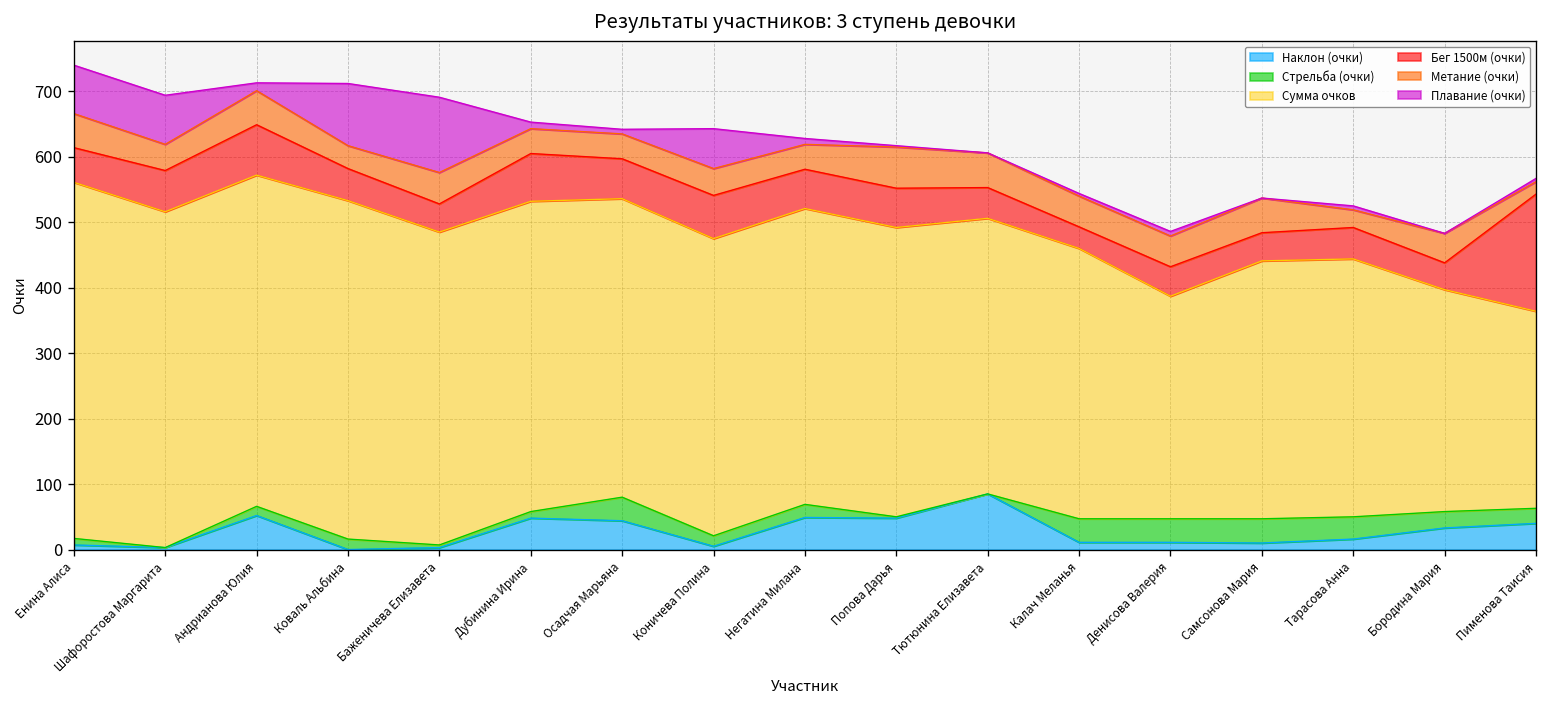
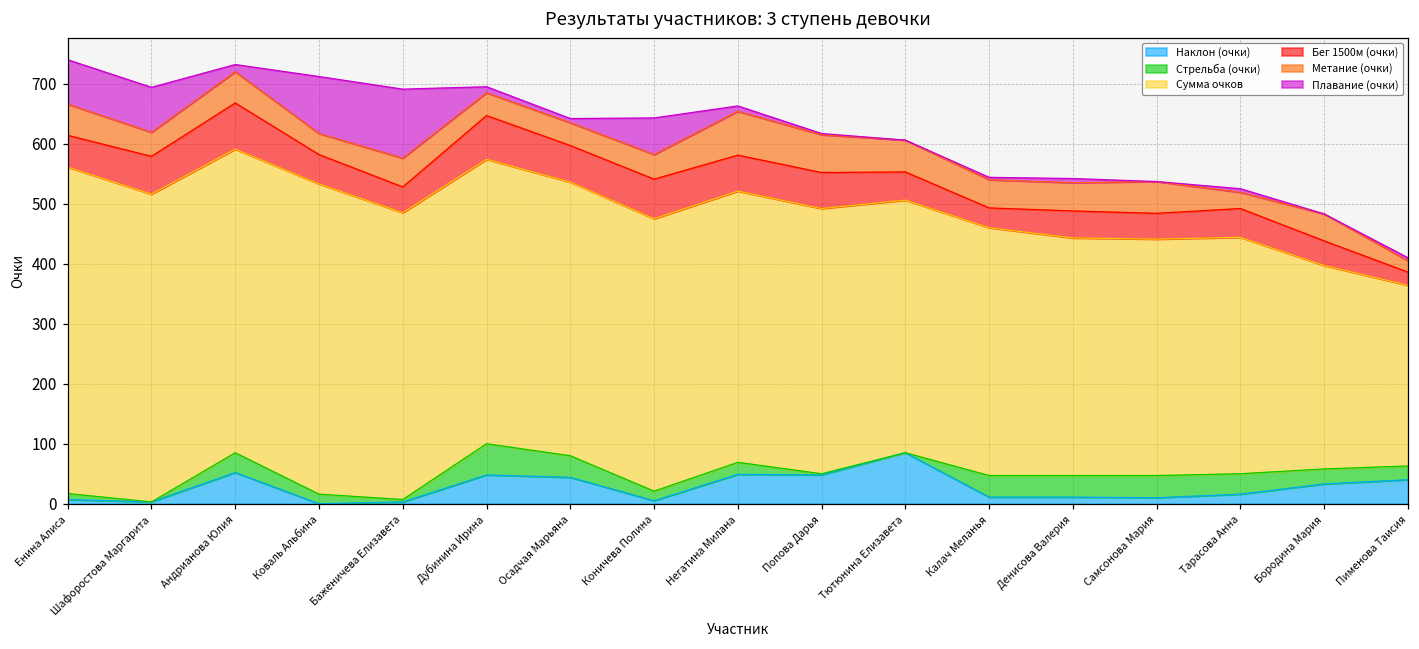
  {
    "Наклон (очки)": {
      "Енина Алиса": 10,
      "Андрианова Юлия": 50,
      "Коваль Альбина": 0,
      "Дубинина Ирина": 50,
      "Осадчая Марьяна": 40,
      "Коничева Полина": 10,
      "Негатина Милана": 50,
      "Калач Меланья": 10,
      "Денисова Валерия": 10,
      "Самсонова Мария": 10,
      "Тарасова Анна": 20,
      "Бородина Мария": 30,
      "Пименова Таисия": 40
    },
    "Стрельба (очки)": {
      "Енина Алиса": 10,
-     "Андрианова Юлия": 10,
+     "Андрианова Юлия": 30,
      "Коваль Альбина": 20,
-     "Дубинина Ирина": 10,
+     "Дубинина Ирина": 50,
      "Осадчая Марьяна": 40,
      "Коничева Полина": 20,
      "Негатина Милана": 20,
      "Калач Меланья": 40,
      "Денисова Валерия": 40,
      "Самсонова Мария": 40,
      "Тарасова Анна": 30,
      "Бородина Мария": 30,
      "Пименова Таисия": 20
    },
    "Сумма очков": {
      "Енина Алиса": 540,
      "Шафоростова Маргарита": 510,
      "Андрианова Юлия": 510,
      "Коваль Альбина": 520,
      "Баженичева Елизавета": 480,
      "Дубинина Ирина": 470,
      "Осадчая Марьяна": 460,
      "Коничева Полина": 450,
      "Негатина Милана": 450,
      "Попова Дарья": 440,
      "Тютюнина Елизавета": 420,
      "Калач Меланья": 410,
-     "Денисова Валерия": 340,
+     "Денисова Валерия": 400,
      "Самсонова Мария": 390,
      "Тарасова Анна": 390,
      "Бородина Мария": 340,
      "Пименова Таисия": 300
    },
    "Бег 1500м (очки)": {
      "Енина Алиса": 50,
      "Шафоростова Маргарита": 60,
      "Андрианова Юлия": 80,
      "Коваль Альбина": 50,
      "Баженичева Елизавета": 40,
      "Дубинина Ирина": 70,
      "Осадчая Марьяна": 60,
      "Коничева Полина": 70,
      "Негатина Милана": 60,
      "Попова Дарья": 60,
      "Тютюнина Елизавета": 50,
      "Калач Меланья": 30,
      "Денисова Валерия": 50,
      "Самсонова Мария": 40,
      "Тарасова Анна": 50,
      "Бородина Мария": 40,
-     "Пименова Таисия": 180
+     "Пименова Таисия": 20
    },
    "Метание (очки)": {
      "Енина Алиса": 50,
      "Шафоростова Маргарита": 40,
      "Андрианова Юлия": 50,
      "Коваль Альбина": 40,
      "Баженичева Елизавета": 50,
      "Дубинина Ирина": 40,
      "Осадчая Марьяна": 40,
      "Коничева Полина": 40,
-     "Негатина Милана": 40,
+     "Негатина Милана": 70,
      "Денисова Валерия": 50,
      "Тарасова Анна": 30,
      "Пименова Таисия": 20
    },
    "Плавание (очки)": {
      "Енина Алиса": 70,
      "Шафоростова Маргарита": 80,
      "Андрианова Юлия": 10,
      "Коваль Альбина": 100,
      "Баженичева Елизавета": 120,
      "Дубинина Ирина": 10,
      "Осадчая Марьяна": 10,
      "Коничева Полина": 60,
      "Негатина Милана": 10,
      "Денисова Валерия": 10,
      "Тарасова Анна": 10,
      "Пименова Таисия": 10
    }
  }
